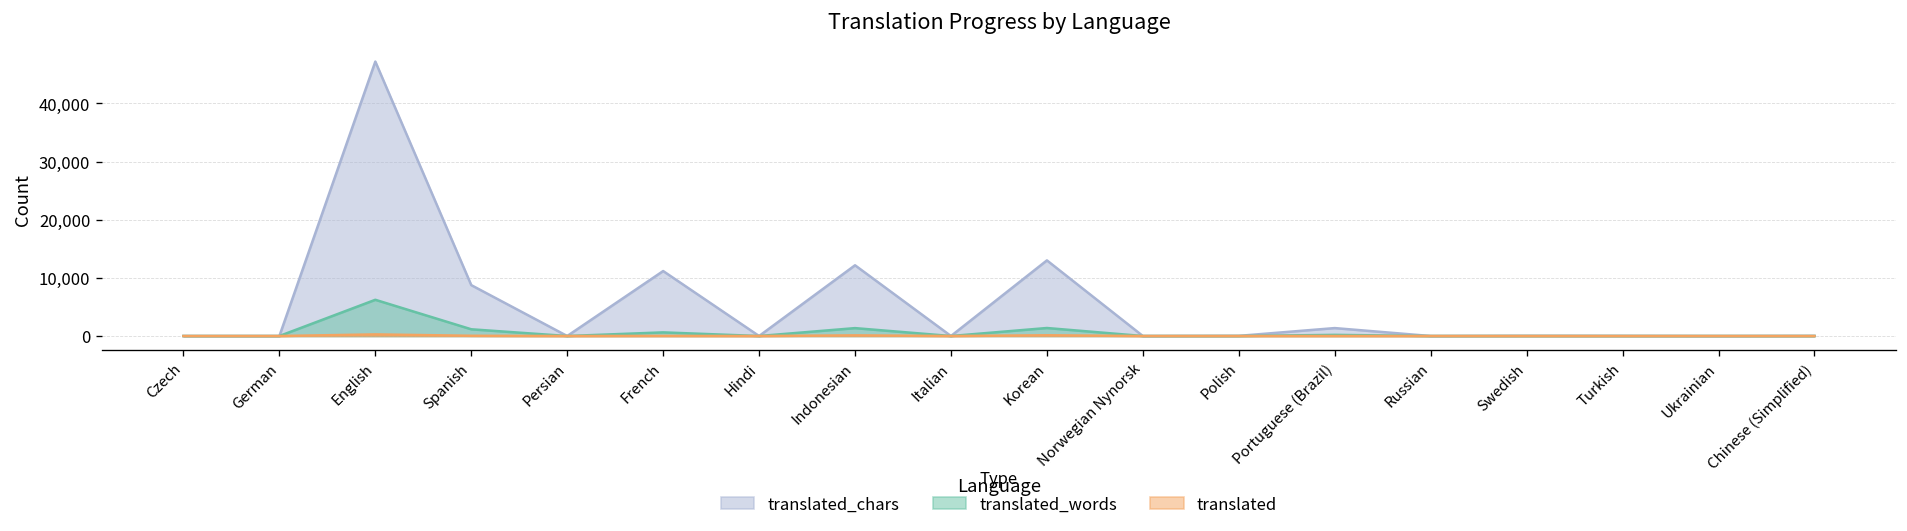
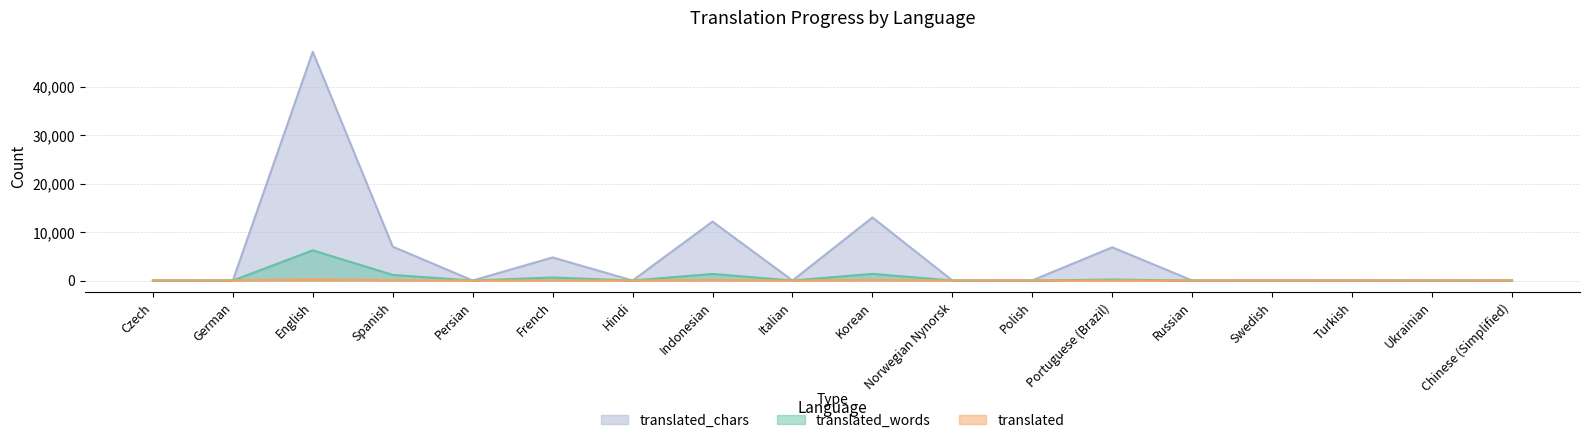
  {
    "translated_chars": {
      "English": "47,000",
-     "Spanish": "9,000",
-     "French": "11,000",
+     "Spanish": "7,000",
+     "French": "5,000",
      "Indonesian": "12,000",
      "Korean": "13,000",
-     "Portuguese (Brazil)": "1,000"
+     "Portuguese (Brazil)": "7,000"
    },
    "translated_words": {
      "English": "6,000",
      "Spanish": "1,000",
      "French": "1,000",
      "Indonesian": "1,000",
      "Korean": "1,000"
    },
    "translated": {
      "English": "0",
      "Spanish": "0",
      "French": "0",
      "Indonesian": "0",
      "Korean": "0"
    }
  }
